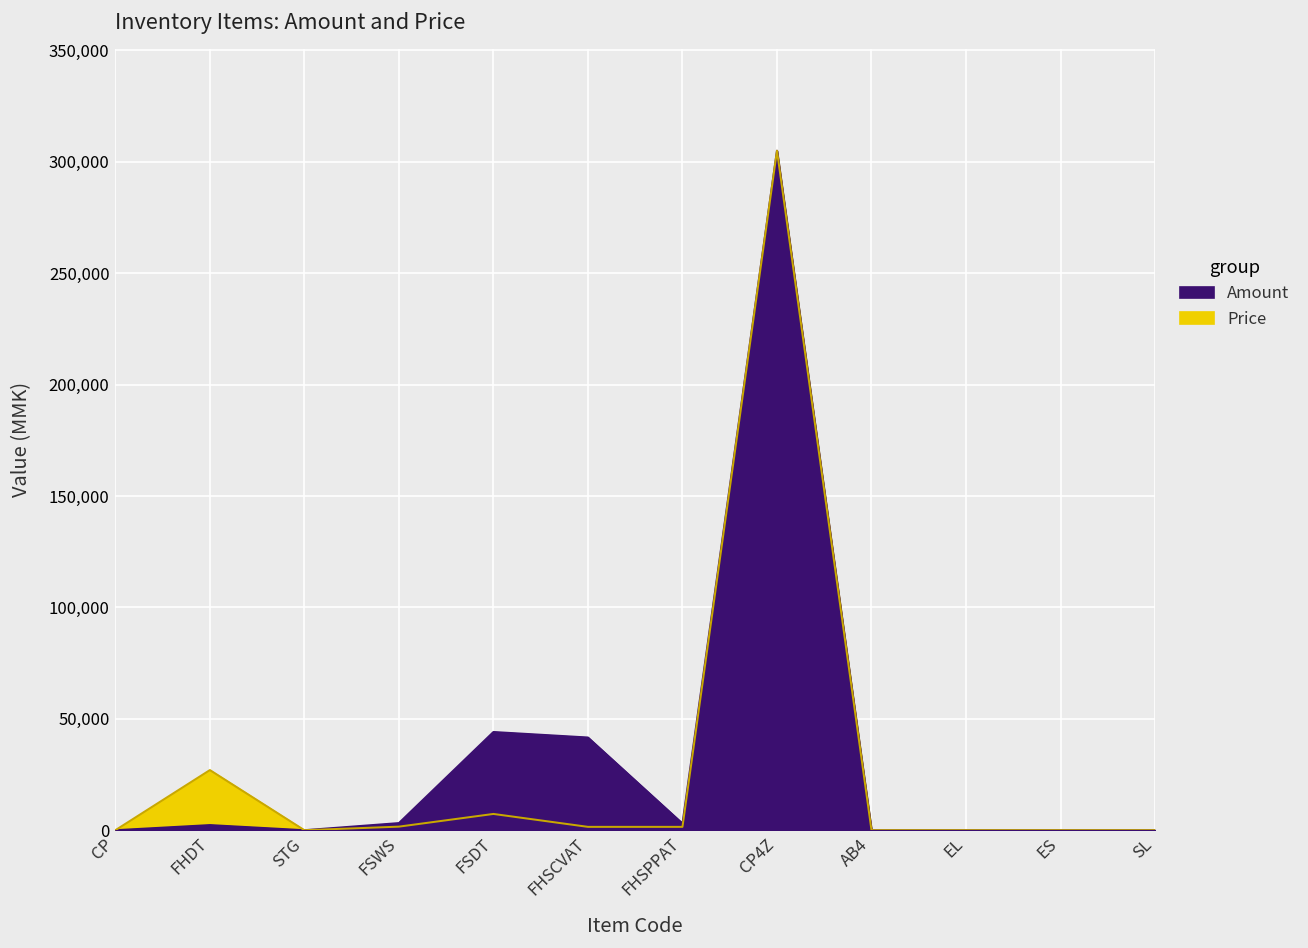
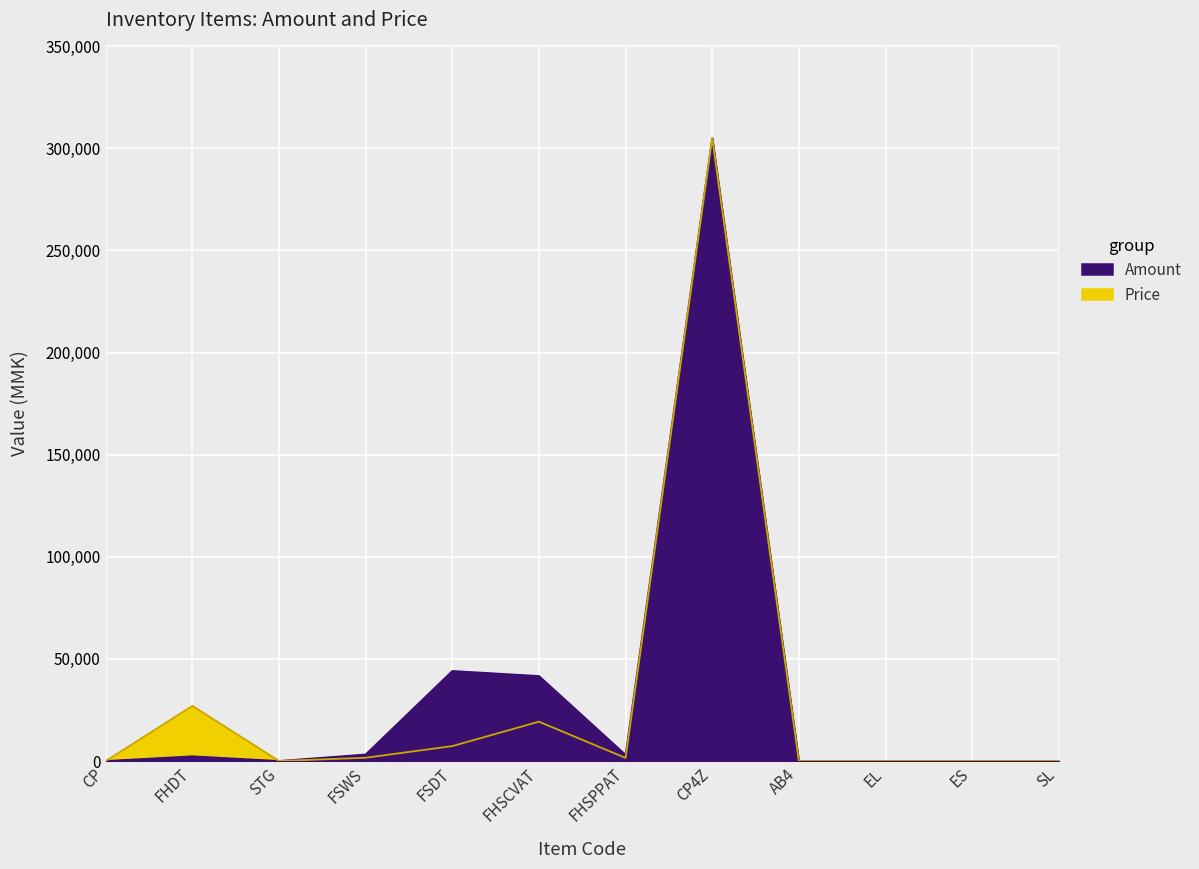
  {
    "Amount": {
      "FHDT": "2,000",
      "FSWS": "3,000",
      "FSDT": "44,000",
      "FHSCVAT": "42,000",
      "FHSPPAT": "3,000"
    },
    "Price": {
      "FHDT": "27,000",
      "FSWS": "2,000",
      "FSDT": "7,000",
-     "FHSCVAT": "2,000",
+     "FHSCVAT": "19,000",
      "FHSPPAT": "2,000"
    }
  }
